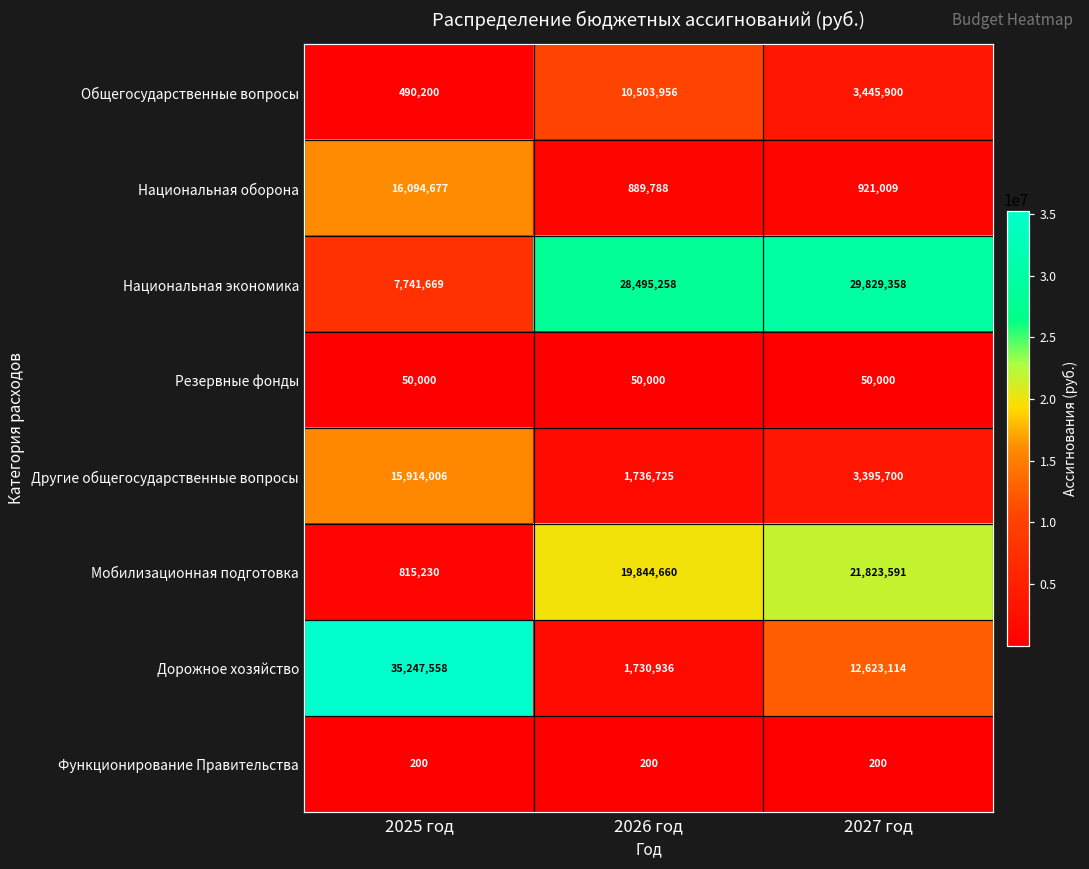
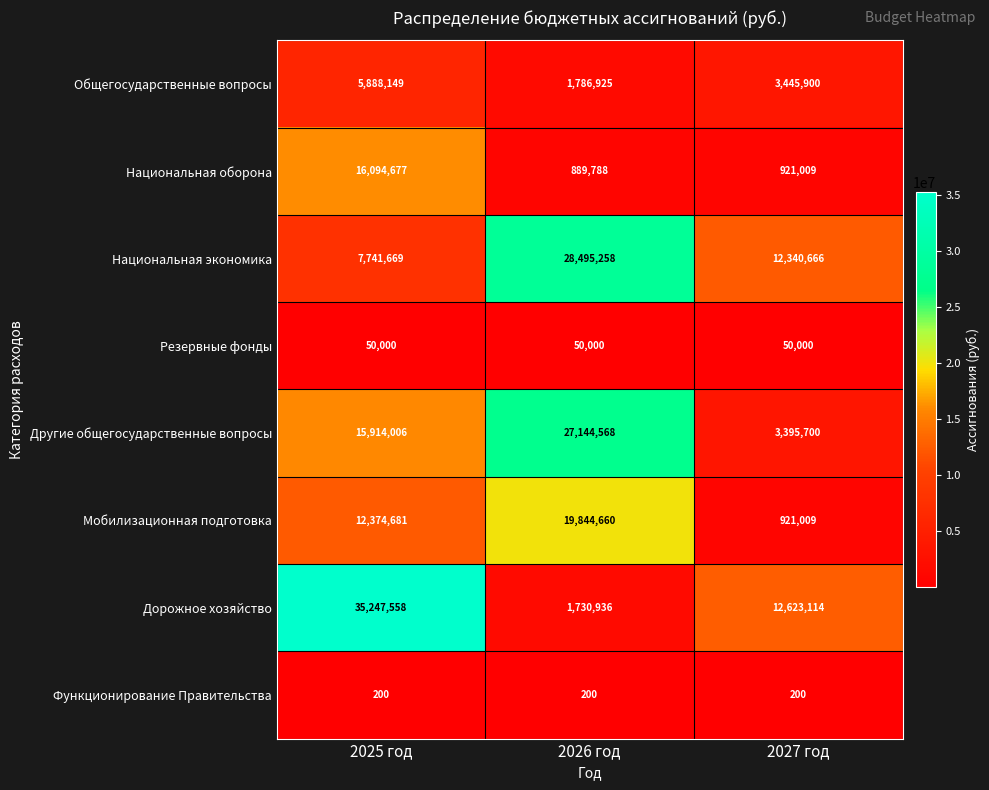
  {
    "Общегосударственные вопросы": {
-     "2025 год": "490,200",
-     "2026 год": "10,503,956",
+     "2025 год": "5,888,149",
+     "2026 год": "1,786,925",
      "2027 год": "3,445,900"
    },
    "Национальная оборона": {
      "2025 год": "16,094,677",
      "2026 год": "889,788",
      "2027 год": "921,009"
    },
    "Национальная экономика": {
      "2025 год": "7,741,669",
      "2026 год": "28,495,258",
-     "2027 год": "29,829,358"
+     "2027 год": "12,340,666"
    },
    "Резервные фонды": {
      "2025 год": "50,000",
      "2026 год": "50,000",
      "2027 год": "50,000"
    },
    "Другие общегосударственные вопросы": {
      "2025 год": "15,914,006",
-     "2026 год": "1,736,725",
+     "2026 год": "27,144,568",
      "2027 год": "3,395,700"
    },
    "Мобилизационная подготовка": {
-     "2025 год": "815,230",
+     "2025 год": "12,374,681",
      "2026 год": "19,844,660",
-     "2027 год": "21,823,591"
+     "2027 год": "921,009"
    },
    "Дорожное хозяйство": {
      "2025 год": "35,247,558",
      "2026 год": "1,730,936",
      "2027 год": "12,623,114"
    },
    "Функционирование Правительства": {
      "2025 год": "200",
      "2026 год": "200",
      "2027 год": "200"
    }
  }
